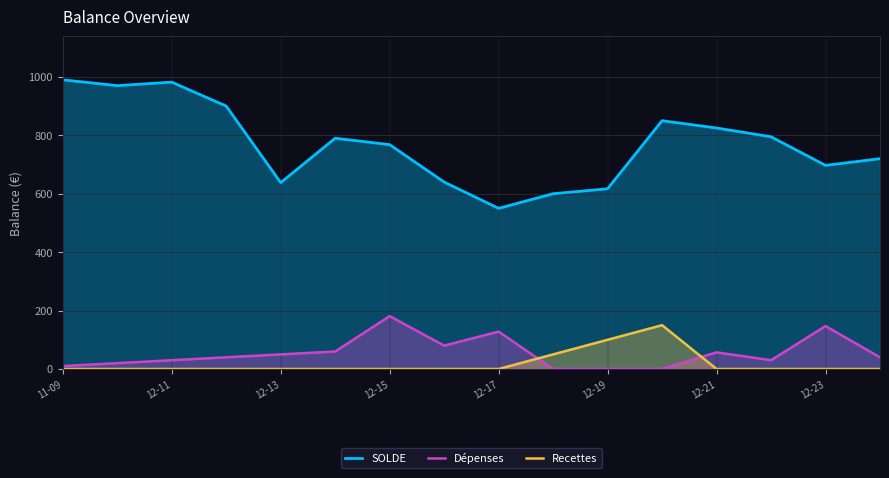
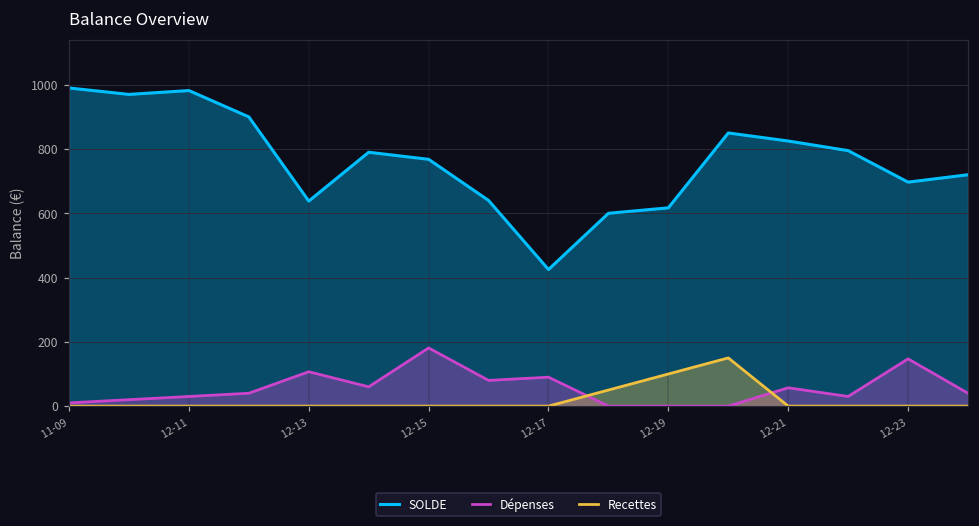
  {
    "SOLDE": {
      "11-09": 990,
      "12-11": 980,
      "12-13": 640,
      "12-15": 770,
-     "12-17": 550,
+     "12-17": 430,
      "12-19": 620,
      "12-21": 830,
      "12-23": 700
    },
    "Dépenses": {
      "11-09": 10,
      "12-11": 30,
-     "12-13": 50,
+     "12-13": 110,
      "12-15": 180,
-     "12-17": 130,
+     "12-17": 90,
      "12-19": 0,
      "12-21": 60,
      "12-23": 150
    },
    "Recettes": {
      "11-09": 0,
      "12-11": 0,
      "12-13": 0,
      "12-15": 0,
      "12-17": 0,
      "12-19": 100,
      "12-21": 0,
      "12-23": 0
    }
  }
